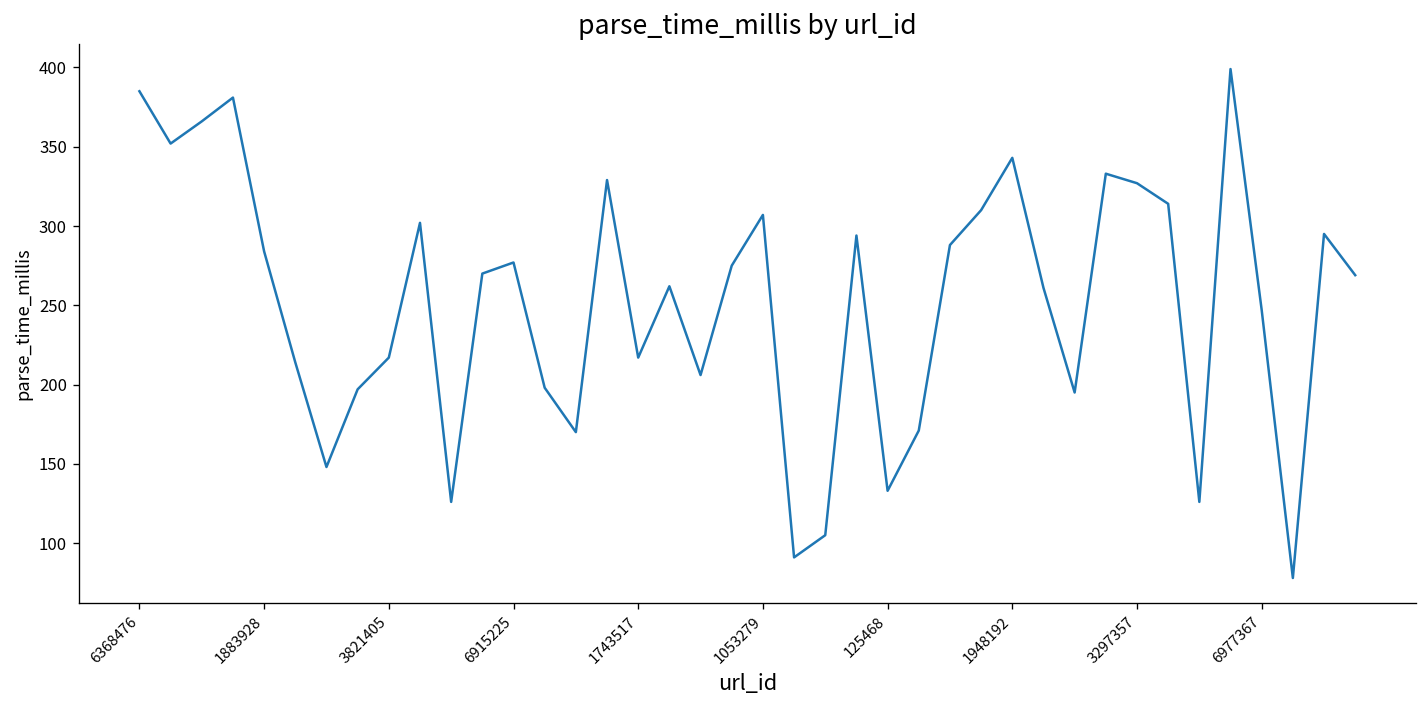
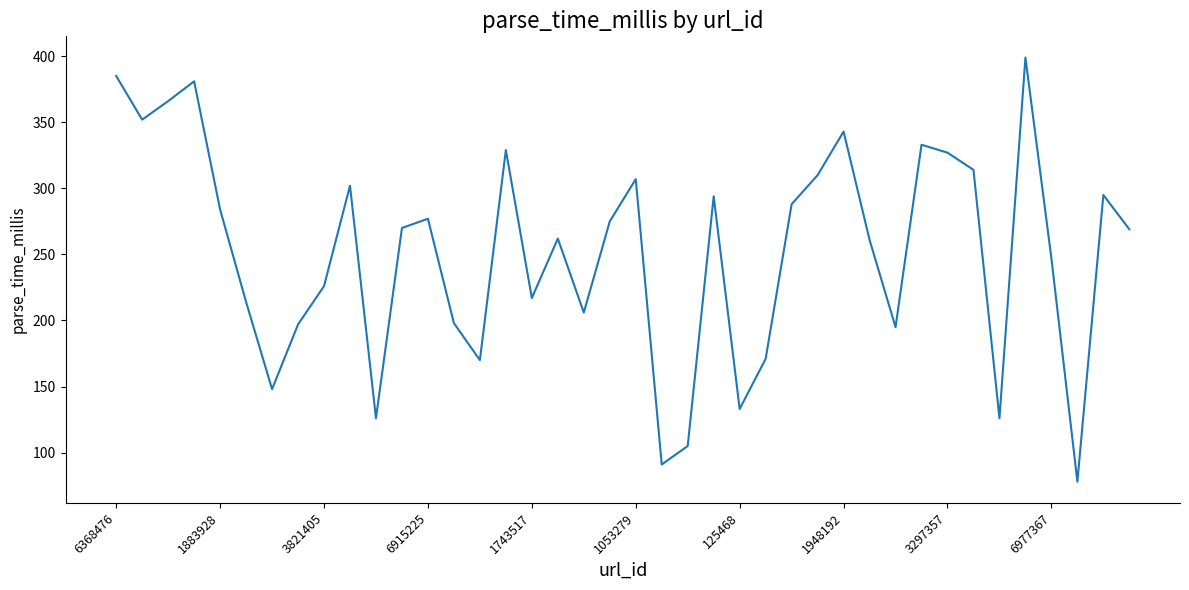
  {
    "6368476": 385,
    "1883928": 284,
-   "3821405": 217,
+   "3821405": 226,
    "6915225": 277,
    "1743517": 217,
    "1053279": 307,
    "125468": 133,
    "1948192": 343,
    "3297357": 327,
    "6977367": 247
  }
